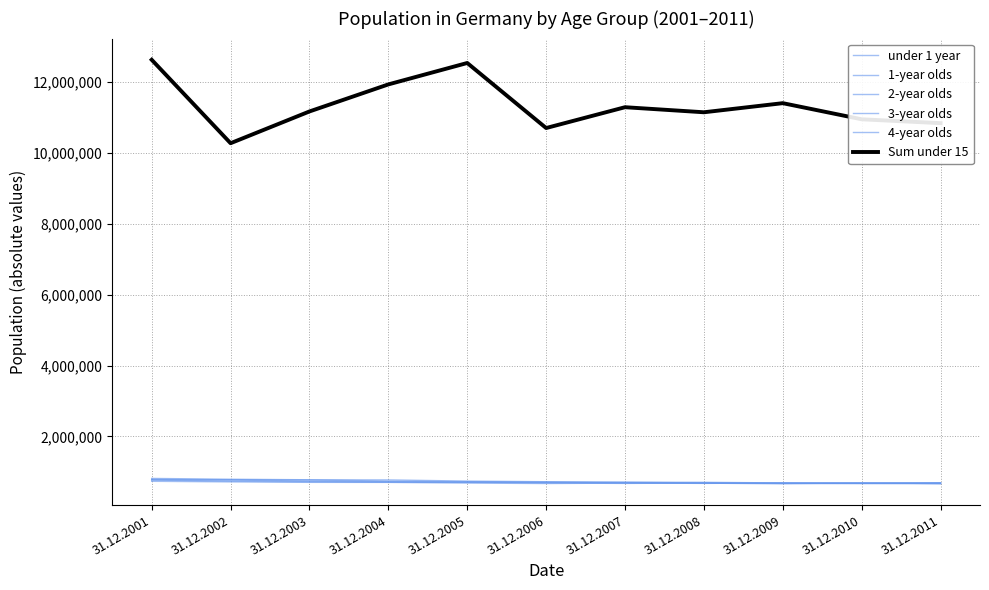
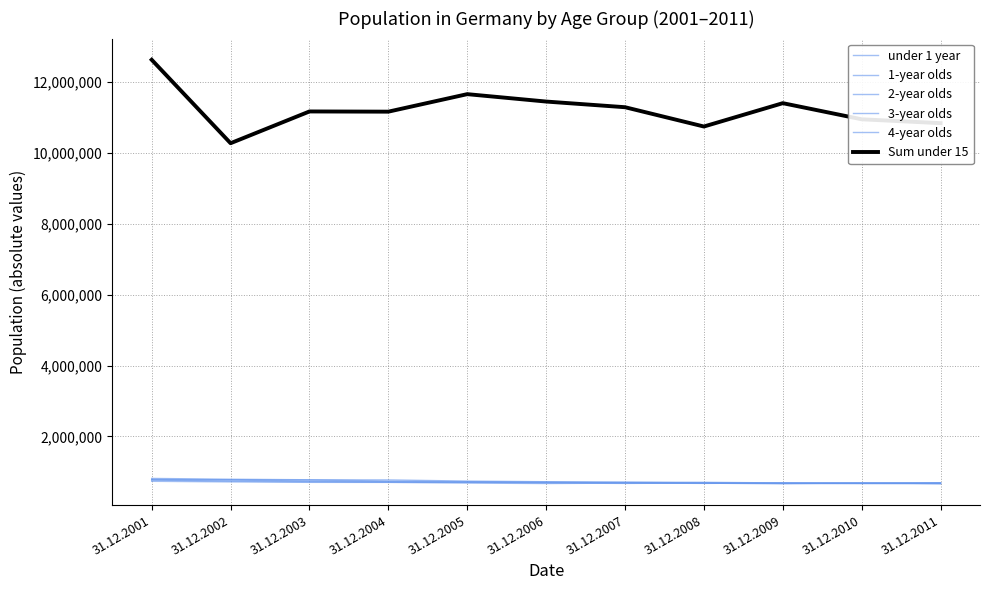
  {
    "Sum under 15": {
      "31.12.2001": "12,600,000",
      "31.12.2002": "10,300,000",
      "31.12.2003": "11,200,000",
-     "31.12.2004": "11,900,000",
-     "31.12.2005": "12,500,000",
-     "31.12.2006": "10,700,000",
+     "31.12.2004": "11,200,000",
+     "31.12.2005": "11,600,000",
+     "31.12.2006": "11,400,000",
      "31.12.2007": "11,300,000",
-     "31.12.2008": "11,100,000",
+     "31.12.2008": "10,700,000",
      "31.12.2009": "11,400,000"
    }
  }
